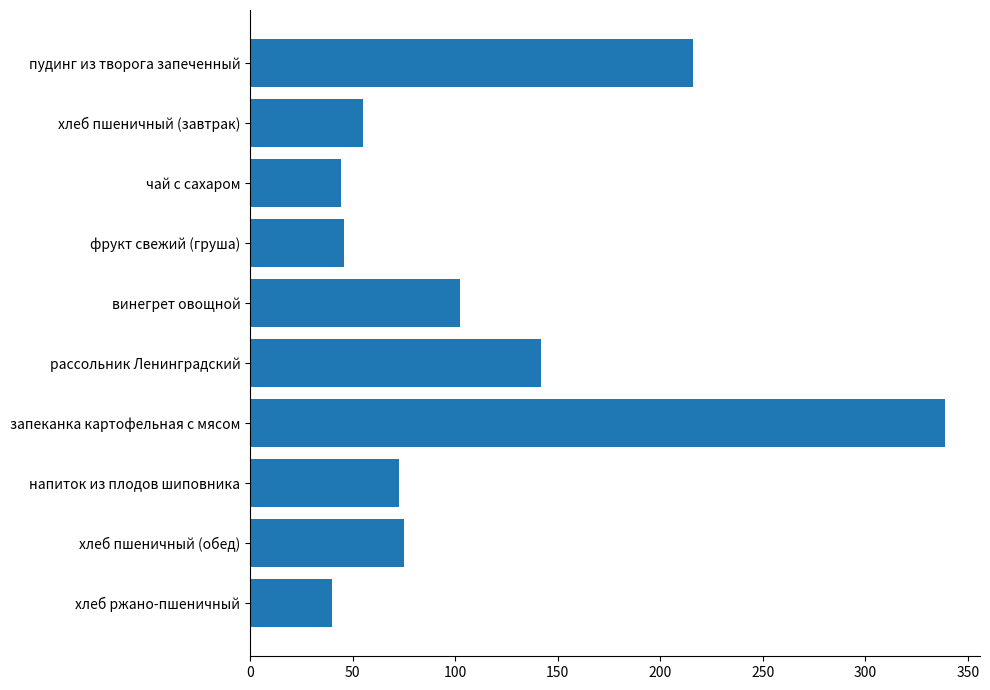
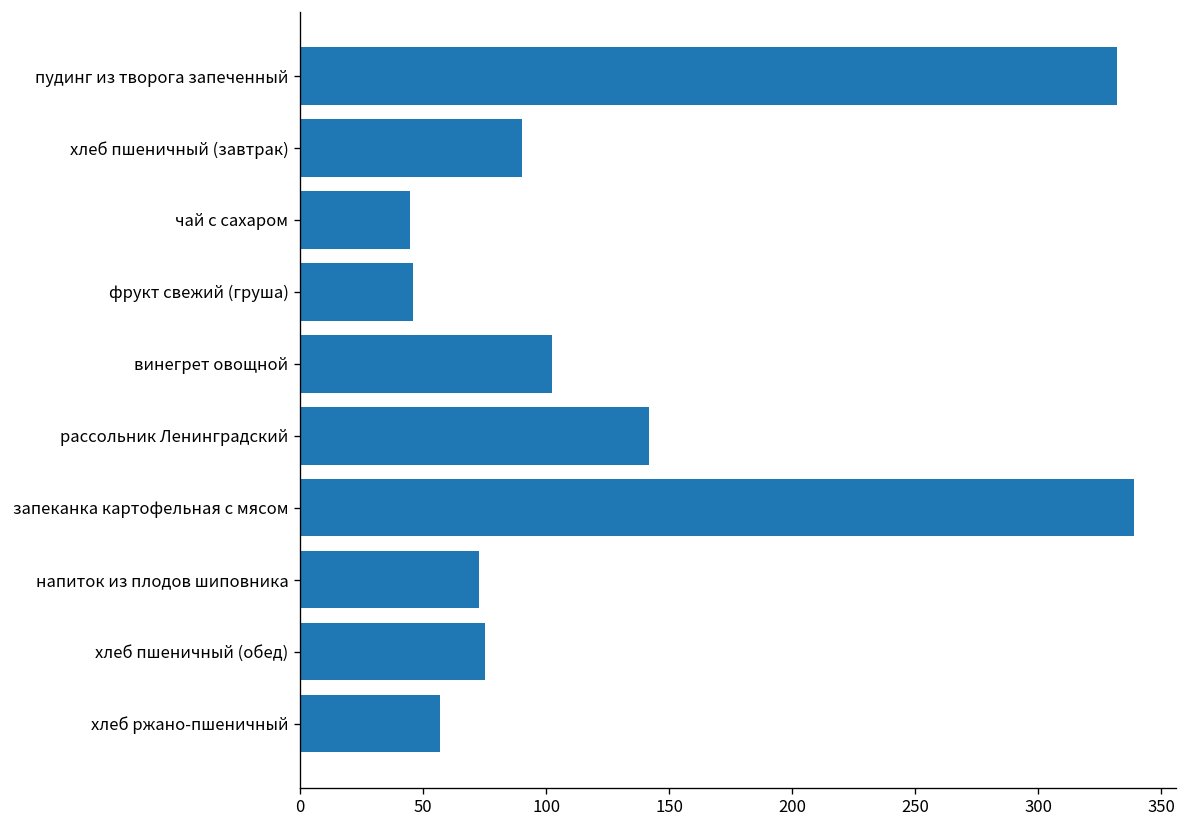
  {
-   "пудинг из творога запеченный": 216,
-   "хлеб пшеничный (завтрак)": 55,
+   "пудинг из творога запеченный": 332,
+   "хлеб пшеничный (завтрак)": 90,
    "чай с сахаром": 45,
    "фрукт свежий (груша)": 46,
    "винегрет овощной": 102,
    "рассольник Ленинградский": 142,
    "запеканка картофельная с мясом": 339,
    "напиток из плодов шиповника": 73,
    "хлеб пшеничный (обед)": 75,
-   "хлеб ржано-пшеничный": 40
+   "хлеб ржано-пшеничный": 57
  }
